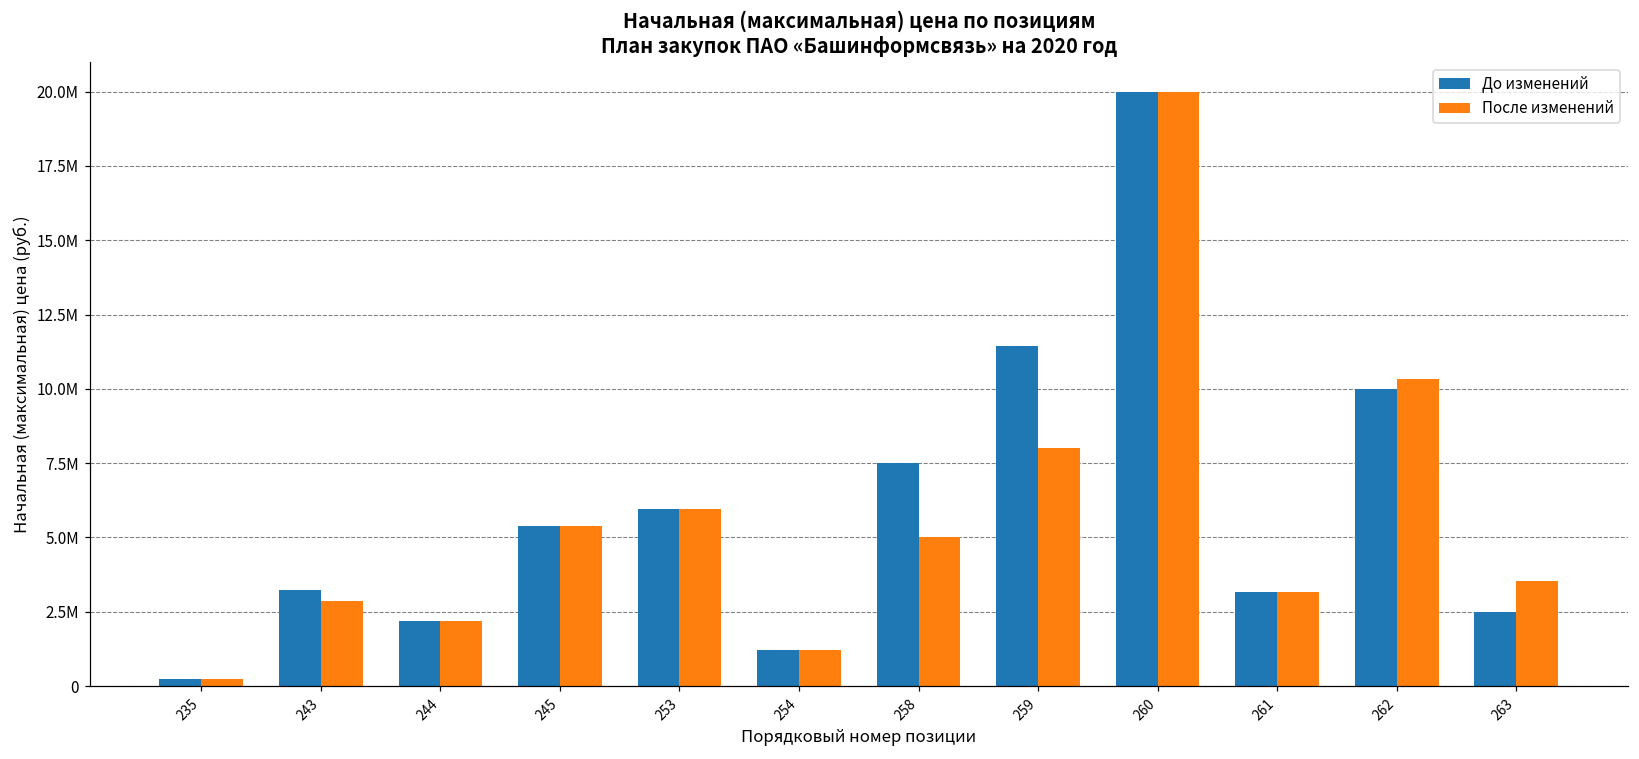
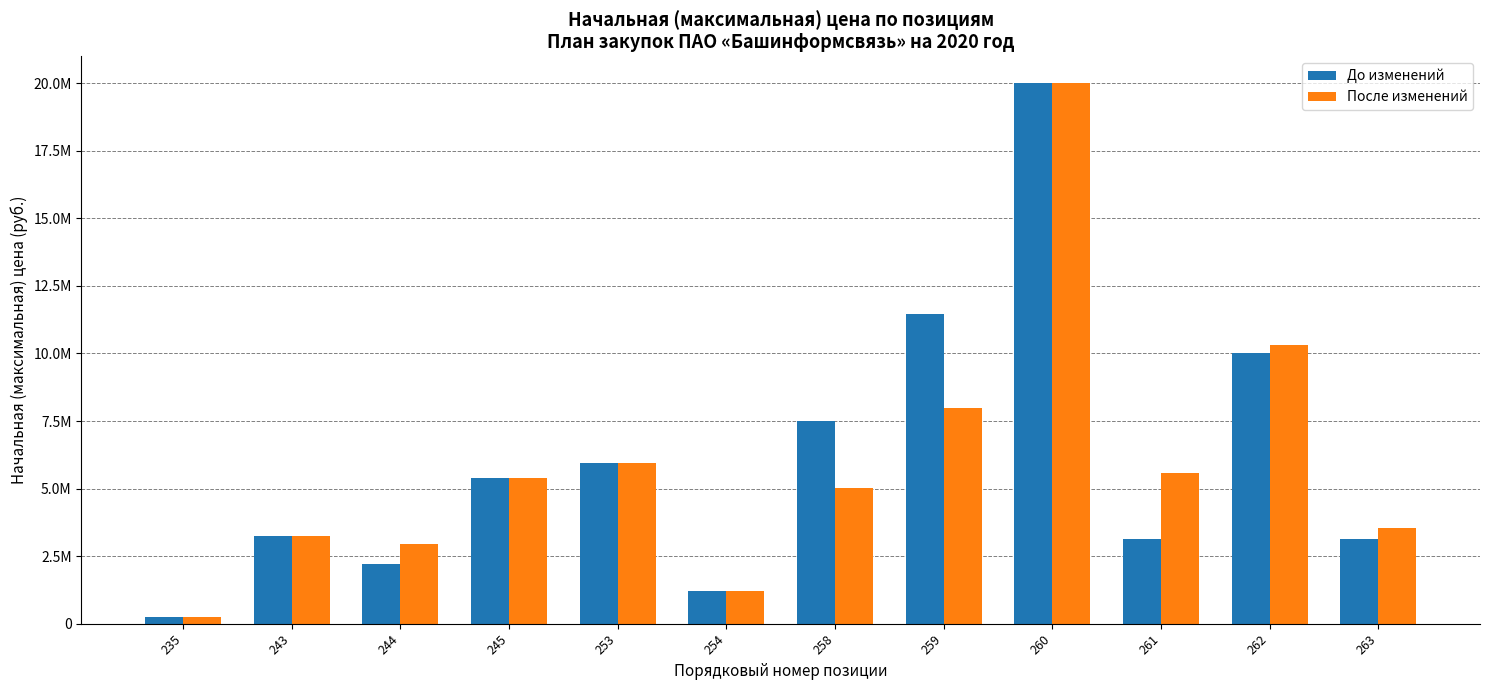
  {
    "До изменений": {
      "235": 200000,
      "243": 3200000,
      "244": 2200000,
      "245": 5400000,
      "253": 6000000,
      "254": 1200000,
      "258": 7500000,
      "259": 11500000,
      "260": 20000000,
      "261": 3200000,
      "262": 10000000,
-     "263": 2500000
+     "263": 3100000
    },
    "После изменений": {
      "235": 200000,
-     "243": 2900000,
-     "244": 2200000,
+     "243": 3200000,
+     "244": 3000000,
      "245": 5400000,
      "253": 6000000,
      "254": 1200000,
      "258": 5000000,
      "259": 8000000,
      "260": 20000000,
-     "261": 3200000,
+     "261": 5600000,
      "262": 10300000,
      "263": 3500000
    }
  }
